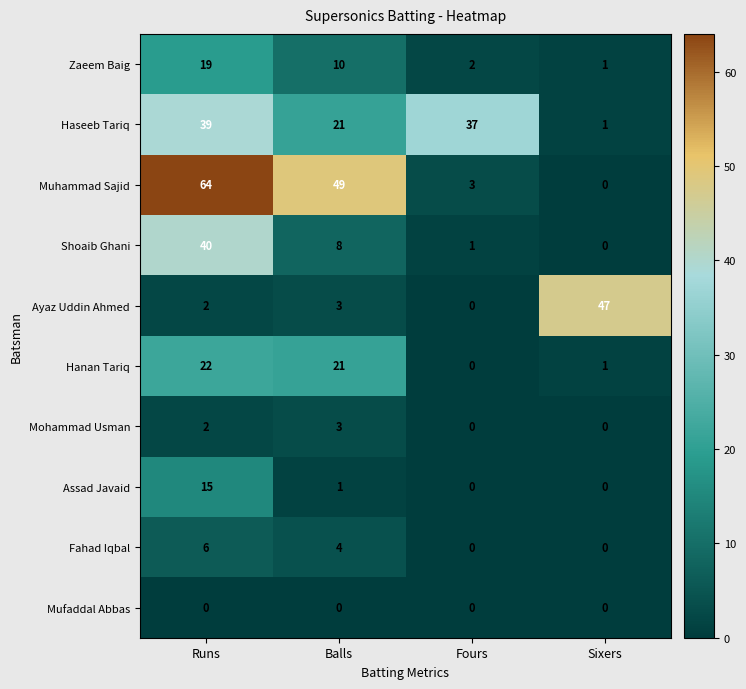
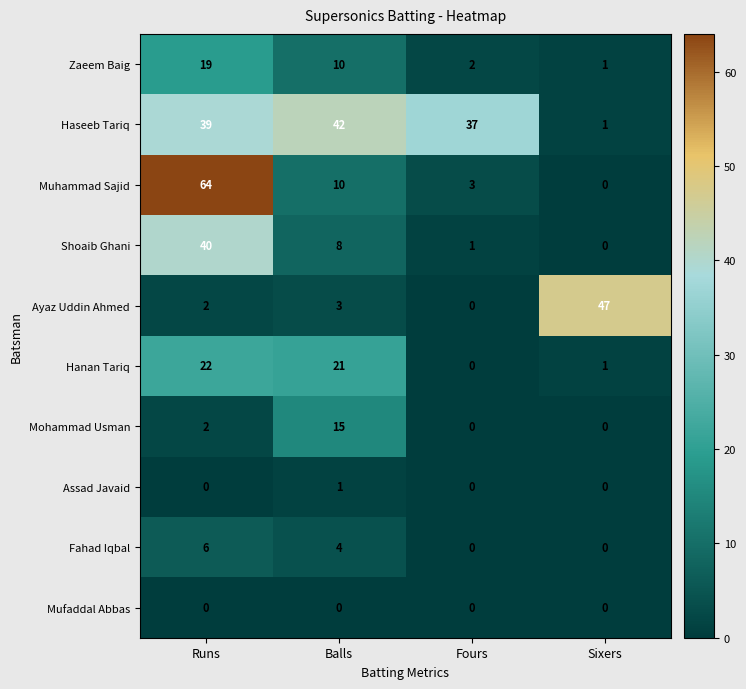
  {
    "Zaeem Baig": {
      "Runs": 19,
      "Balls": 10,
      "Fours": 2,
      "Sixers": 1
    },
    "Haseeb Tariq": {
      "Runs": 39,
-     "Balls": 21,
+     "Balls": 42,
      "Fours": 37,
      "Sixers": 1
    },
    "Muhammad Sajid": {
      "Runs": 64,
-     "Balls": 49,
+     "Balls": 10,
      "Fours": 3,
      "Sixers": 0
    },
    "Shoaib Ghani": {
      "Runs": 40,
      "Balls": 8,
      "Fours": 1,
      "Sixers": 0
    },
    "Ayaz Uddin Ahmed": {
      "Runs": 2,
      "Balls": 3,
      "Fours": 0,
      "Sixers": 47
    },
    "Hanan Tariq": {
      "Runs": 22,
      "Balls": 21,
      "Fours": 0,
      "Sixers": 1
    },
    "Mohammad Usman": {
      "Runs": 2,
-     "Balls": 3,
+     "Balls": 15,
      "Fours": 0,
      "Sixers": 0
    },
    "Assad Javaid": {
-     "Runs": 15,
+     "Runs": 0,
      "Balls": 1,
      "Fours": 0,
      "Sixers": 0
    },
    "Fahad Iqbal": {
      "Runs": 6,
      "Balls": 4,
      "Fours": 0,
      "Sixers": 0
    },
    "Mufaddal Abbas": {
      "Runs": 0,
      "Balls": 0,
      "Fours": 0,
      "Sixers": 0
    }
  }
